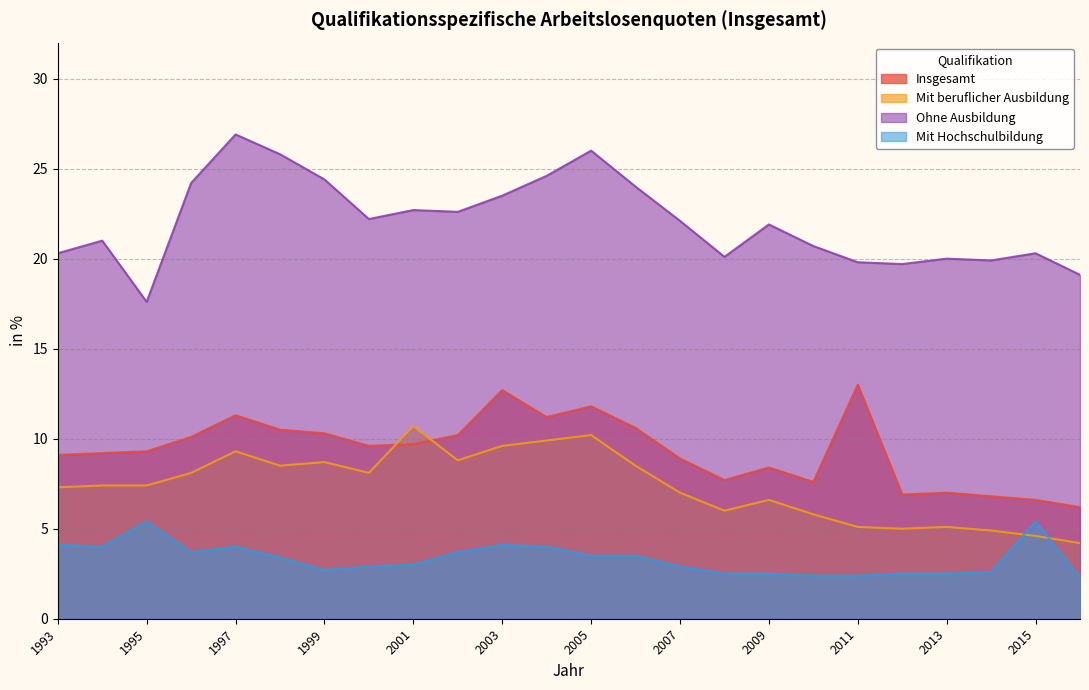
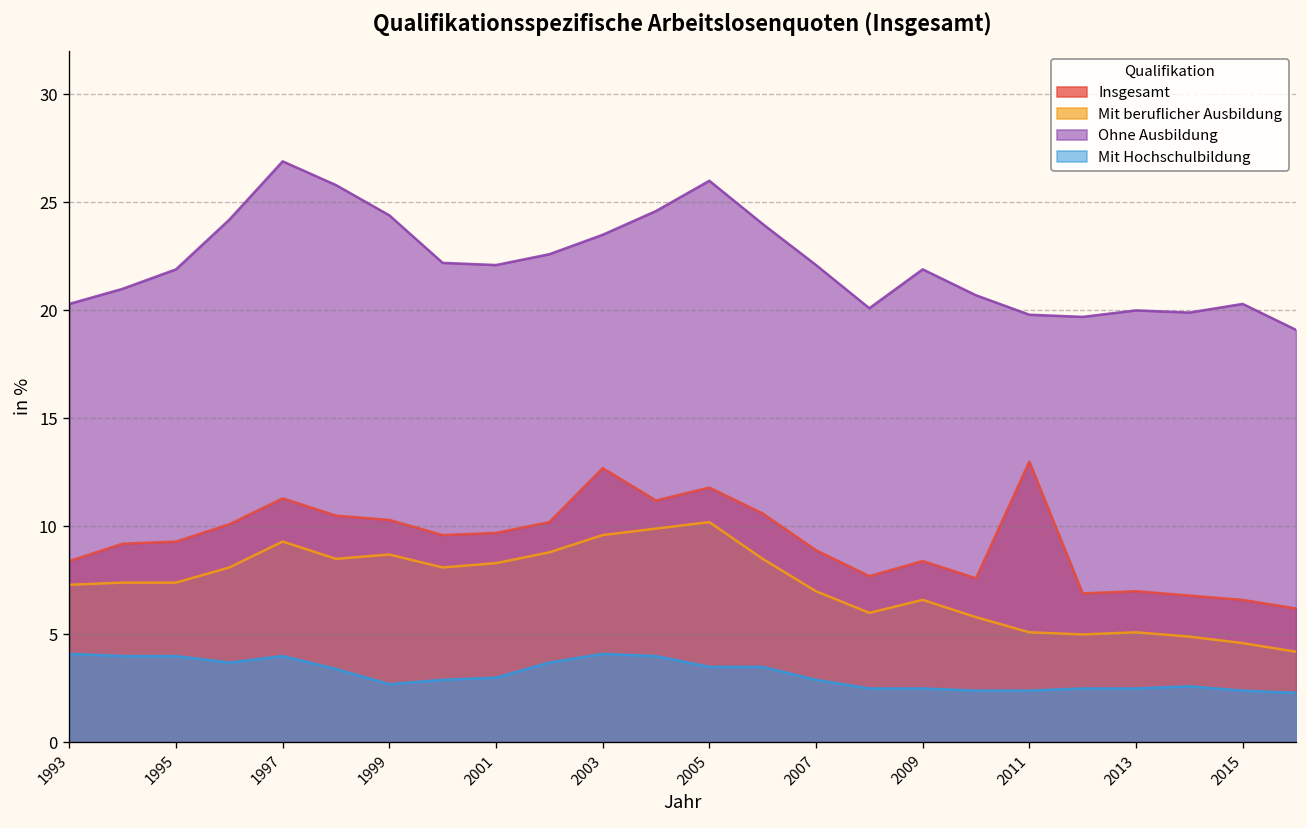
  {
    "Insgesamt": {
-     "1993": 9.1,
+     "1993": 8.4,
      "1995": 9.3,
      "1997": 11.3,
      "1999": 10.3,
      "2001": 9.7,
      "2003": 12.7,
      "2005": 11.8,
      "2007": 8.9,
      "2009": 8.4,
      "2011": 13.0,
      "2013": 7.0,
      "2015": 6.6
    },
    "Mit beruflicher Ausbildung": {
      "1993": 7.3,
      "1995": 7.4,
      "1997": 9.3,
      "1999": 8.7,
-     "2001": 10.7,
+     "2001": 8.3,
      "2003": 9.6,
      "2005": 10.2,
      "2007": 7.0,
      "2009": 6.6,
      "2011": 5.1,
      "2013": 5.1,
      "2015": 4.6
    },
    "Ohne Ausbildung": {
      "1993": 20.3,
-     "1995": 17.6,
+     "1995": 21.9,
      "1997": 26.9,
      "1999": 24.4,
-     "2001": 22.7,
+     "2001": 22.1,
      "2003": 23.5,
      "2005": 26.0,
      "2007": 22.1,
      "2009": 21.9,
      "2011": 19.8,
      "2013": 20.0,
      "2015": 20.3
    },
    "Mit Hochschulbildung": {
      "1993": 4.1,
-     "1995": 5.4,
+     "1995": 4.0,
      "1997": 4.0,
      "1999": 2.7,
      "2001": 3.0,
      "2003": 4.1,
      "2005": 3.5,
      "2007": 2.9,
      "2009": 2.5,
      "2011": 2.4,
      "2013": 2.5,
-     "2015": 5.4
+     "2015": 2.4
    }
  }
